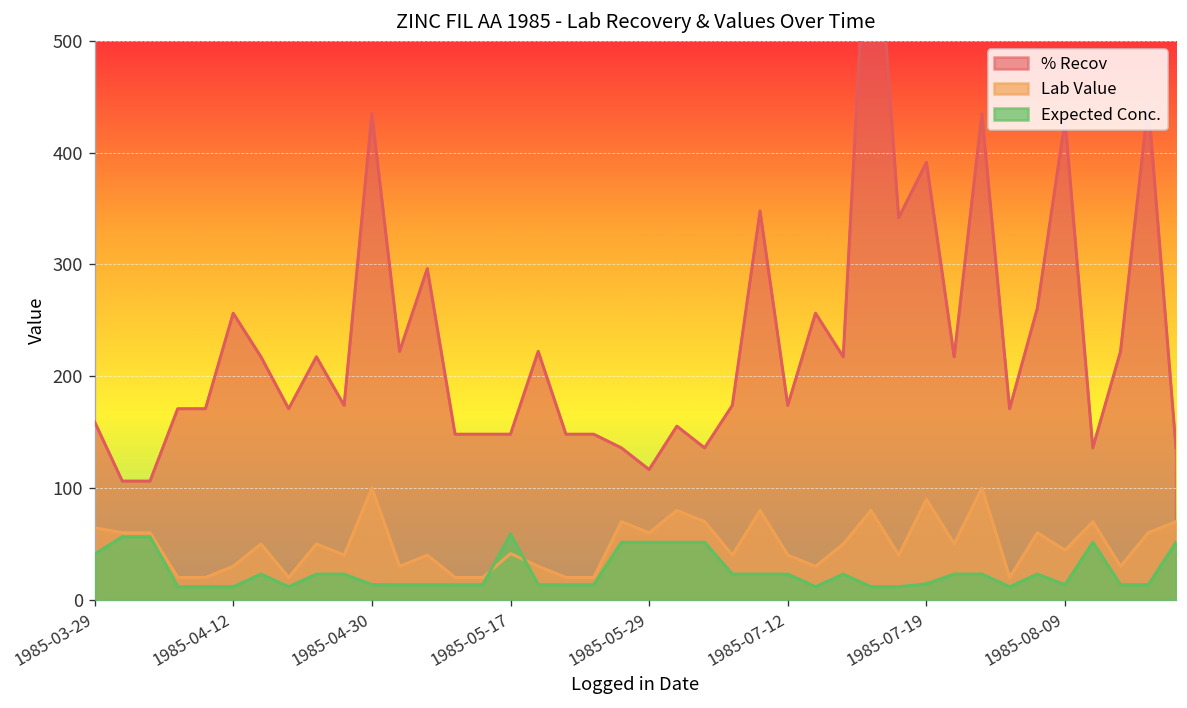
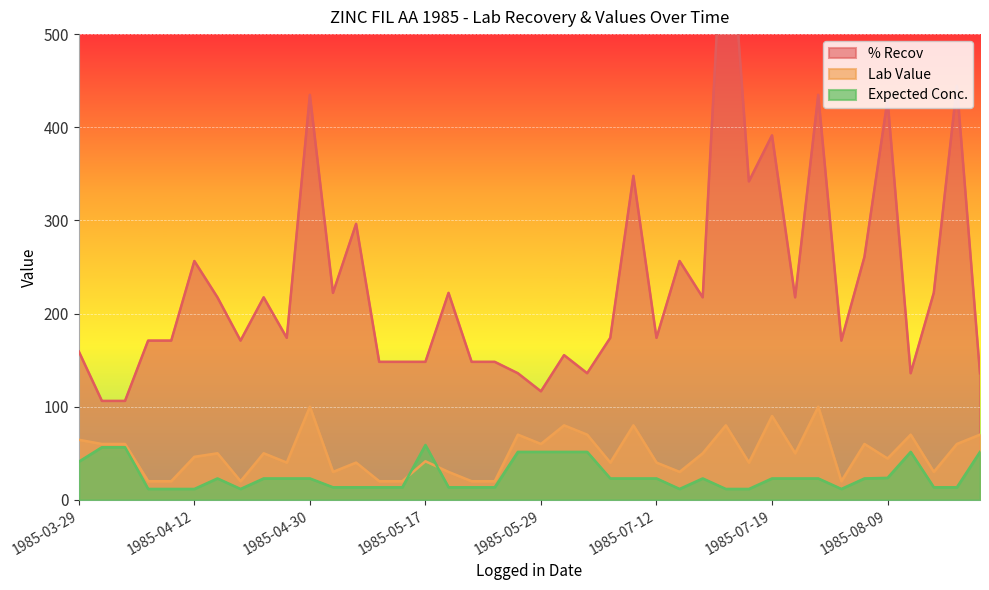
  {
    "% Recov": {
      "1985-03-29": 160,
      "1985-04-12": 260,
      "1985-04-30": 430,
      "1985-05-17": 150,
      "1985-07-19": 390
    },
    "Lab Value": {
      "1985-03-29": 60,
-     "1985-04-12": 30,
+     "1985-04-12": 50,
      "1985-04-30": 100,
      "1985-05-17": 40,
      "1985-07-19": 90,
      "1985-08-09": 40
    },
    "Expected Conc.": {
      "1985-03-29": 40,
      "1985-04-12": 10,
-     "1985-04-30": 10,
+     "1985-04-30": 20,
      "1985-05-17": 60,
-     "1985-07-19": 10,
-     "1985-08-09": 10
+     "1985-07-19": 20,
+     "1985-08-09": 20
    }
  }
